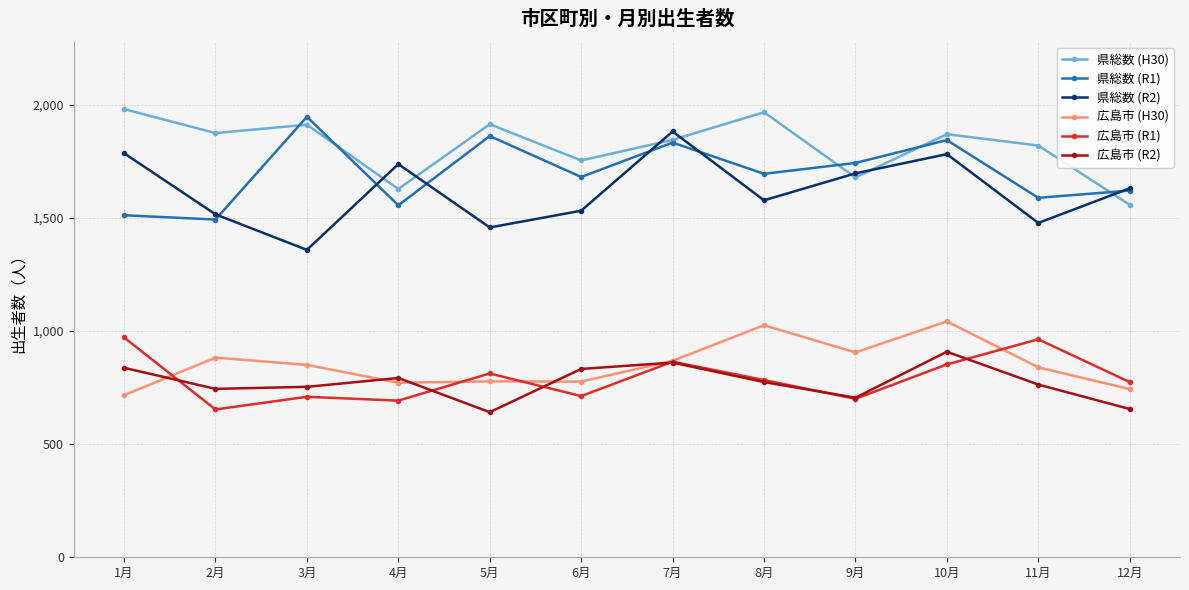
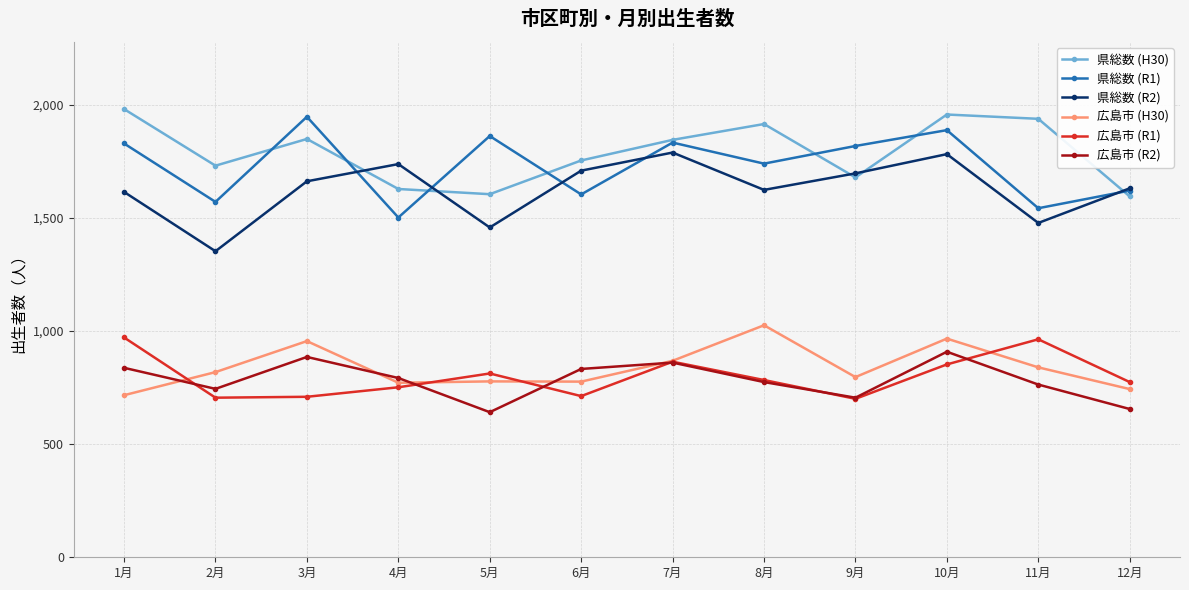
  {
    "県総数 (H30)": {
      "1月": "1,980",
-     "2月": "1,870",
-     "3月": "1,910",
+     "2月": "1,730",
+     "3月": "1,850",
      "4月": "1,630",
-     "5月": "1,910",
+     "5月": "1,600",
      "6月": "1,750",
      "7月": "1,840",
-     "8月": "1,970",
+     "8月": "1,910",
      "9月": "1,680",
-     "10月": "1,870",
-     "11月": "1,820",
-     "12月": "1,560"
+     "10月": "1,960",
+     "11月": "1,940",
+     "12月": "1,590"
    },
    "県総数 (R1)": {
-     "1月": "1,510",
-     "2月": "1,490",
+     "1月": "1,830",
+     "2月": "1,570",
      "3月": "1,950",
-     "4月": "1,560",
+     "4月": "1,500",
      "5月": "1,860",
-     "6月": "1,680",
+     "6月": "1,600",
      "7月": "1,830",
-     "8月": "1,690",
-     "9月": "1,740",
-     "10月": "1,840",
-     "11月": "1,590"
+     "8月": "1,740",
+     "9月": "1,820",
+     "10月": "1,890",
+     "11月": "1,540"
    },
    "県総数 (R2)": {
-     "1月": "1,790",
-     "2月": "1,520",
-     "3月": "1,360",
+     "1月": "1,610",
+     "2月": "1,350",
+     "3月": "1,660",
      "4月": "1,740",
      "5月": "1,460",
-     "6月": "1,530",
-     "7月": "1,880",
-     "8月": "1,580",
+     "6月": "1,710",
+     "7月": "1,790",
+     "8月": "1,620",
      "9月": "1,700",
      "10月": "1,780",
      "11月": "1,480"
    },
    "広島市 (H30)": {
      "1月": "720",
-     "2月": "880",
-     "3月": "850",
+     "2月": "820",
+     "3月": "960",
      "4月": "770",
      "5月": "780",
      "6月": "780",
      "8月": "1,030",
-     "9月": "910",
-     "10月": "1,040",
+     "9月": "800",
+     "10月": "970",
      "11月": "840",
      "12月": "740"
    },
    "広島市 (R1)": {
      "1月": "970",
-     "2月": "650",
+     "2月": "710",
      "3月": "710",
-     "4月": "690",
+     "4月": "750",
      "5月": "810",
      "6月": "710",
      "10月": "850",
      "11月": "960",
      "12月": "770"
    },
    "広島市 (R2)": {
      "1月": "840",
      "2月": "740",
-     "3月": "750",
+     "3月": "890",
      "4月": "790",
      "5月": "640",
      "6月": "830",
      "10月": "910",
      "11月": "760",
      "12月": "660"
    }
  }
